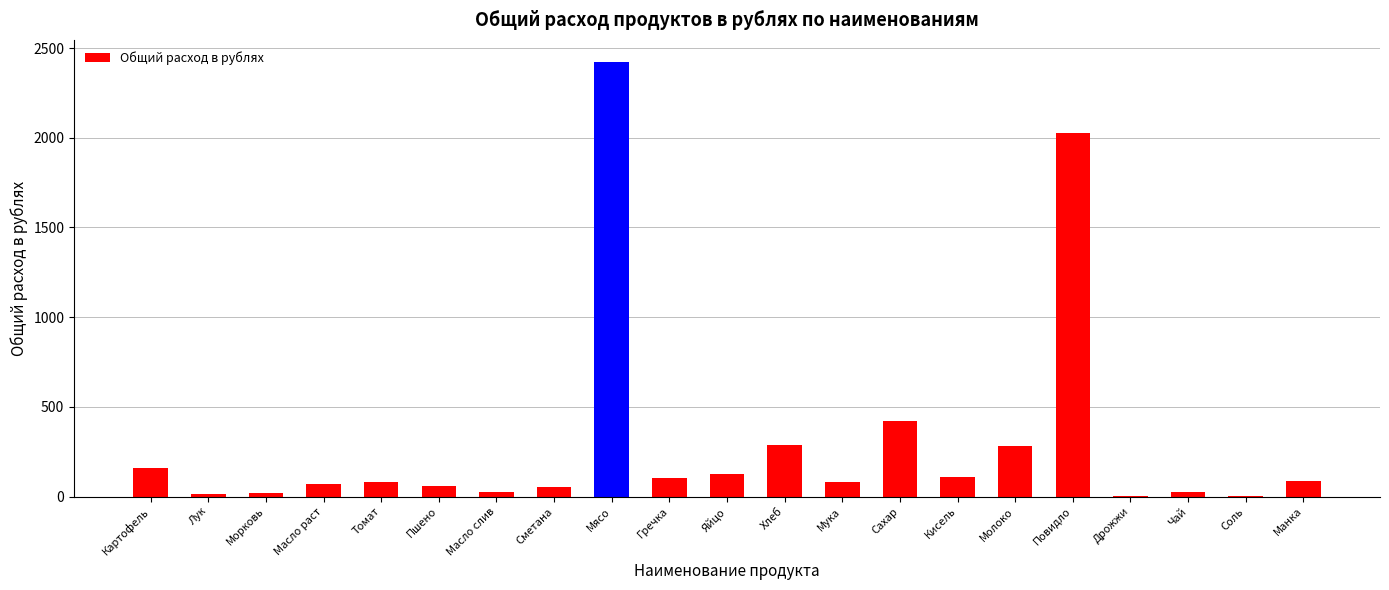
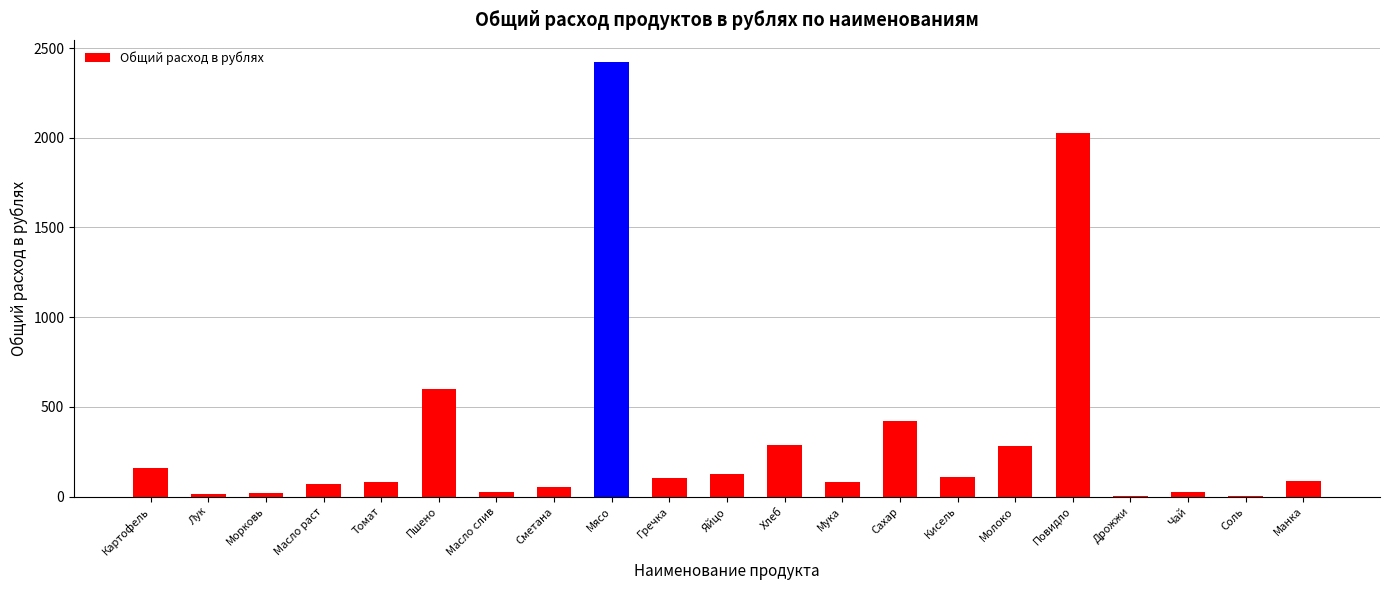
  {
    "Картофель": 160,
    "Лук": 20,
    "Морковь": 20,
    "Масло раст": 70,
    "Томат": 80,
-   "Пшено": 60,
+   "Пшено": 600,
    "Масло слив": 30,
    "Сметана": 50,
    "Мясо": 2420,
    "Гречка": 110,
    "Яйцо": 130,
    "Хлеб": 290,
    "Мука": 80,
    "Сахар": 420,
    "Кисель": 110,
    "Молоко": 280,
    "Повидло": 2030,
    "Чай": 20,
    "Манка": 90
  }
